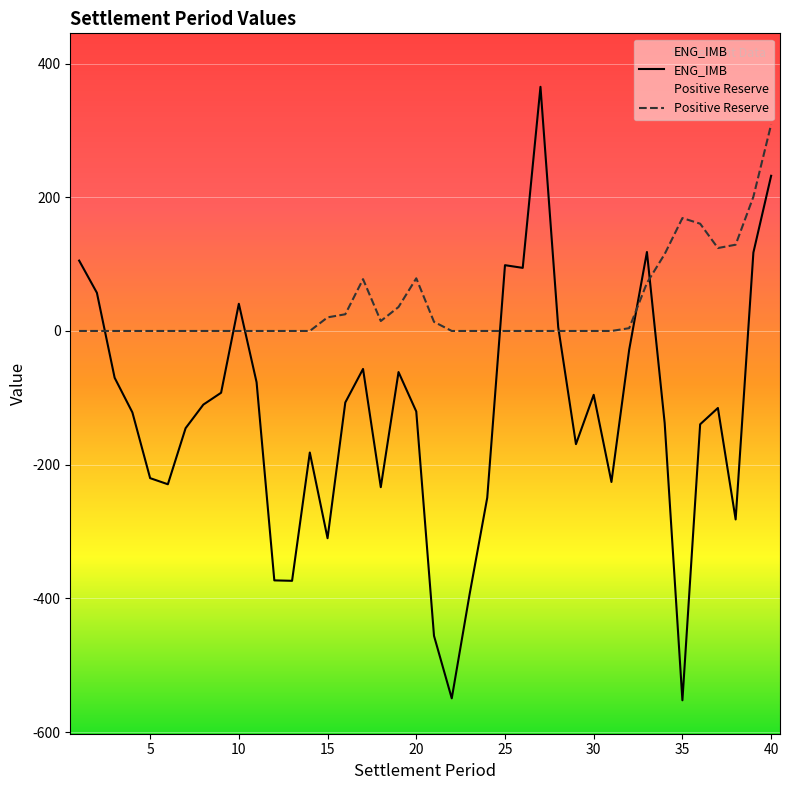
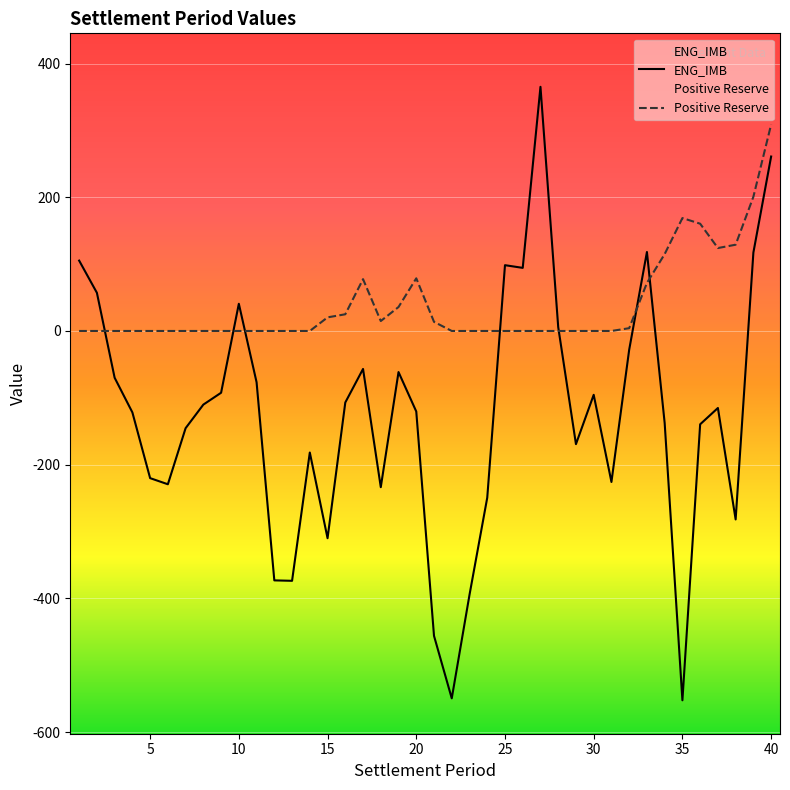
  {
    "ENG_IMB": {
-     "40": 230
+     "40": 260
    }
  }
